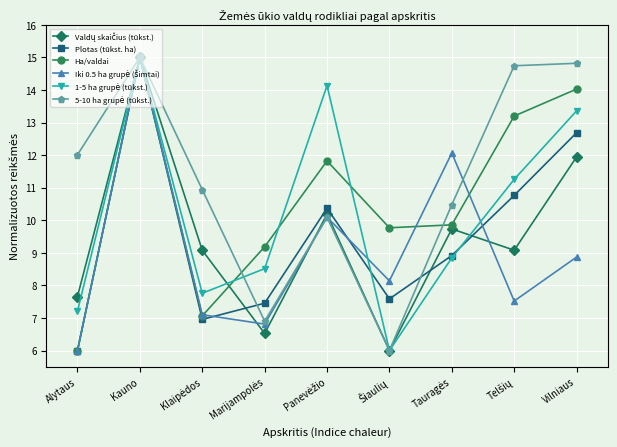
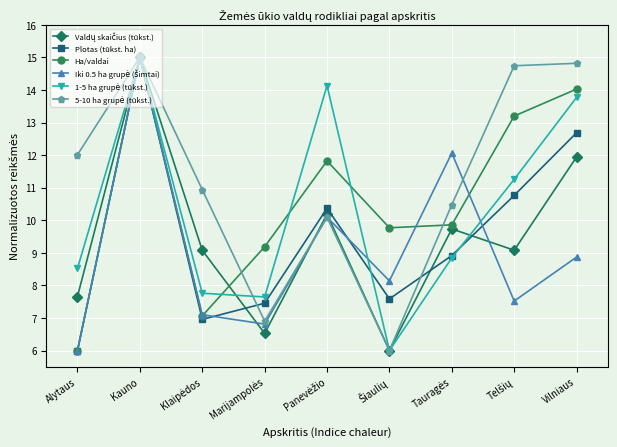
  {
    "1-5 ha grupė (tūkst.)": {
-     "Alytaus": 7.2,
+     "Alytaus": 8.5,
      "Klaipėdos": 7.8,
-     "Marijampolės": 8.5,
+     "Marijampolės": 7.6,
      "Panevėžio": 14.1,
      "Telšių": 11.3,
-     "Vilniaus": 13.4
+     "Vilniaus": 13.8
    }
  }
